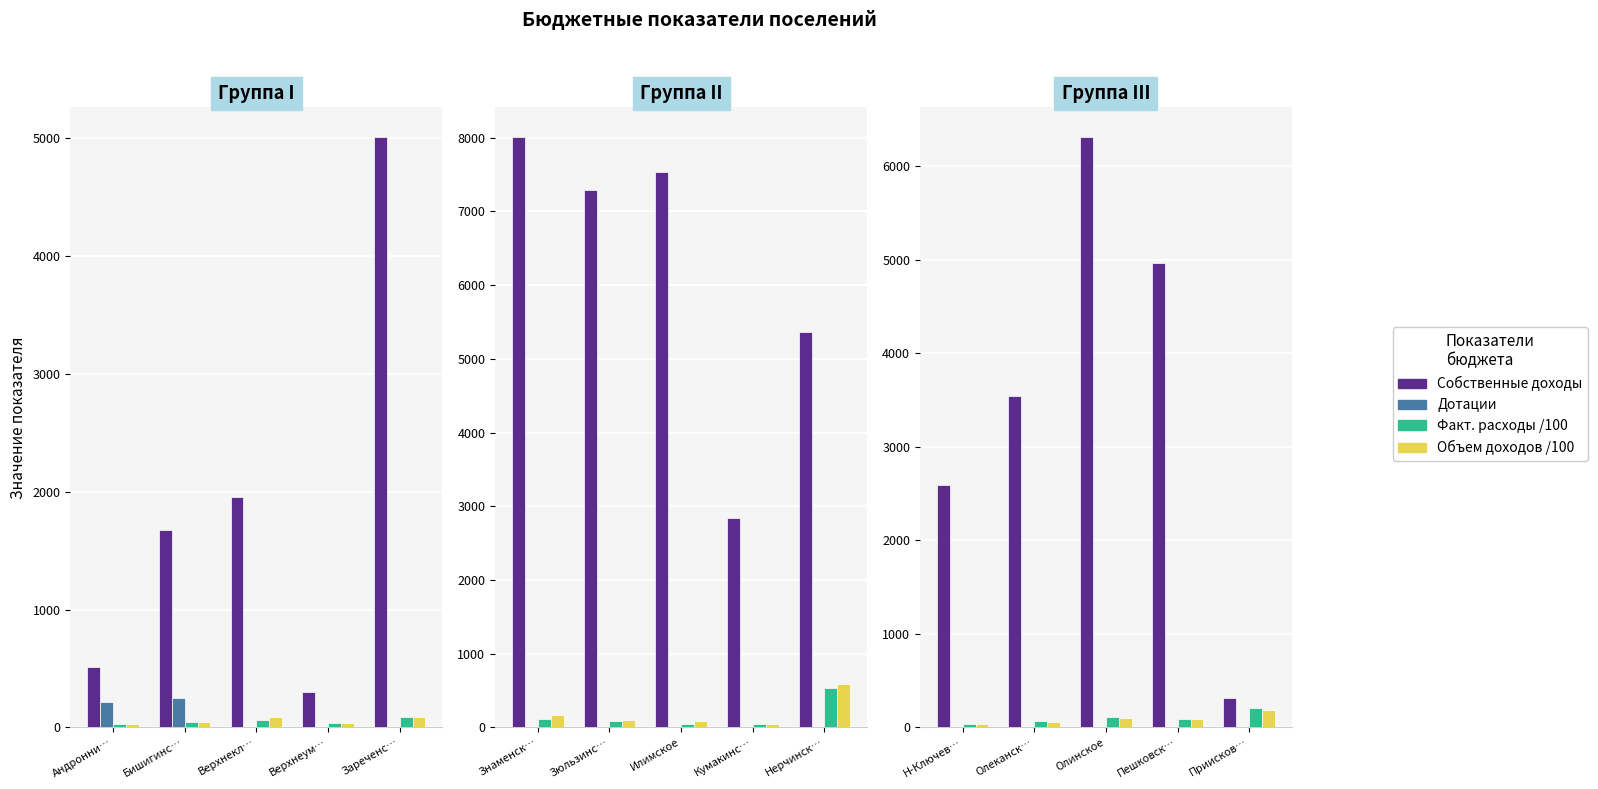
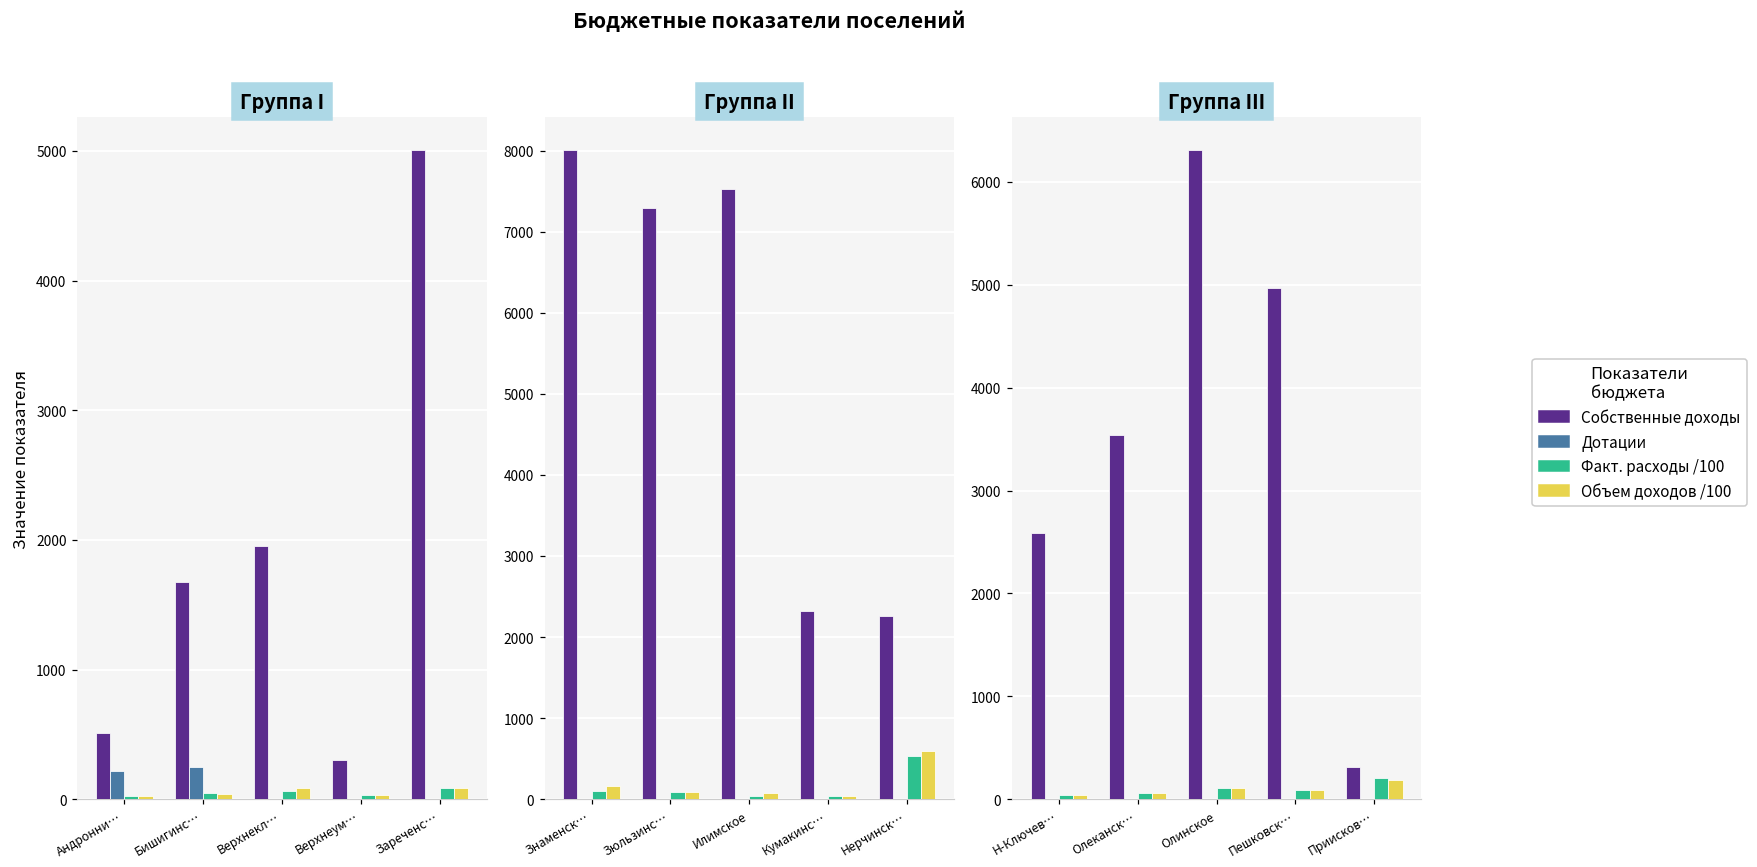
  {
    "Группа I": {
      "Собственные доходы": {
        "Андронни…": 510,
        "Бишигинс…": 1670,
        "Верхнекл…": 1960,
        "Верхнеум…": 310,
        "Зареченс…": 5010
      },
      "Дотации": {
        "Андронни…": 220,
        "Бишигинс…": 250,
        "Верхнекл…": 0,
        "Верхнеум…": 0,
        "Зареченс…": 0
      },
      "Факт. расходы /100": {
        "Андронни…": 30,
        "Бишигинс…": 50,
        "Верхнекл…": 70,
        "Верхнеум…": 40,
        "Зареченс…": 90
      },
      "Объем доходов /100": {
        "Андронни…": 30,
        "Бишигинс…": 40,
        "Верхнекл…": 90,
        "Верхнеум…": 40,
        "Зареченс…": 90
      }
    },
    "Группа II": {
      "Собственные доходы": {
        "Знаменск…": 8000,
        "Зюльзинс…": 7300,
        "Илимское": 7500,
-       "Кумакинс…": 2800,
-       "Нерчинск…": 5400
+       "Кумакинс…": 2300,
+       "Нерчинск…": 2300
      },
      "Дотации": {
        "Знаменск…": 0,
        "Зюльзинс…": 0,
        "Илимское": 0,
        "Кумакинс…": 0,
        "Нерчинск…": 0
      },
      "Факт. расходы /100": {
        "Знаменск…": 100,
        "Зюльзинс…": 100,
        "Илимское": 0,
        "Кумакинс…": 0,
        "Нерчинск…": 500
      },
      "Объем доходов /100": {
        "Знаменск…": 200,
        "Зюльзинс…": 100,
        "Илимское": 100,
        "Кумакинс…": 0,
        "Нерчинск…": 600
      }
    },
    "Группа III": {
      "Собственные доходы": {
        "Н-Ключев…": 2600,
        "Олеканск…": 3500,
        "Олинское": 6300,
        "Пешковск…": 5000,
        "Приисков…": 300
      },
      "Дотации": {
        "Н-Ключев…": 0,
        "Олеканск…": 0,
        "Олинское": 0,
        "Пешковск…": 0,
        "Приисков…": 0
      },
      "Факт. расходы /100": {
        "Н-Ключев…": 0,
        "Олеканск…": 100,
        "Олинское": 100,
        "Пешковск…": 100,
        "Приисков…": 200
      },
      "Объем доходов /100": {
        "Н-Ключев…": 0,
        "Олеканск…": 100,
        "Олинское": 100,
        "Пешковск…": 100,
        "Приисков…": 200
      }
    }
  }
